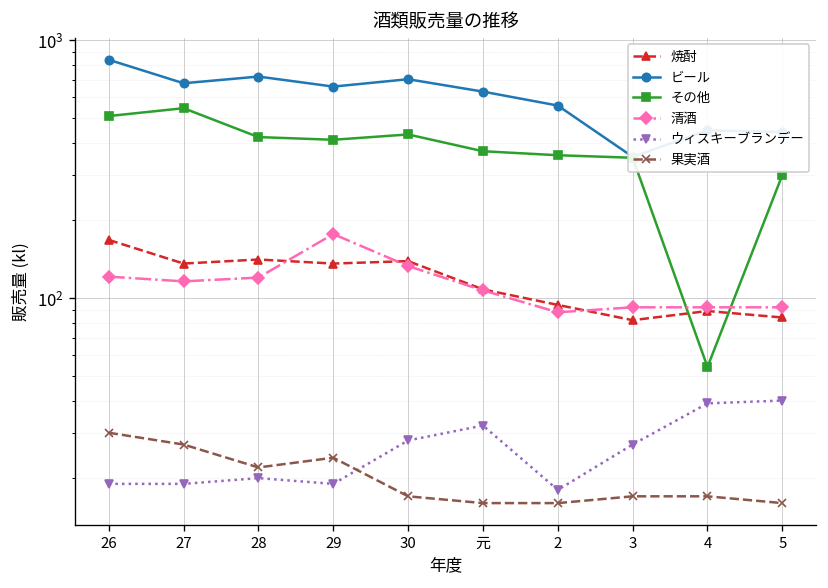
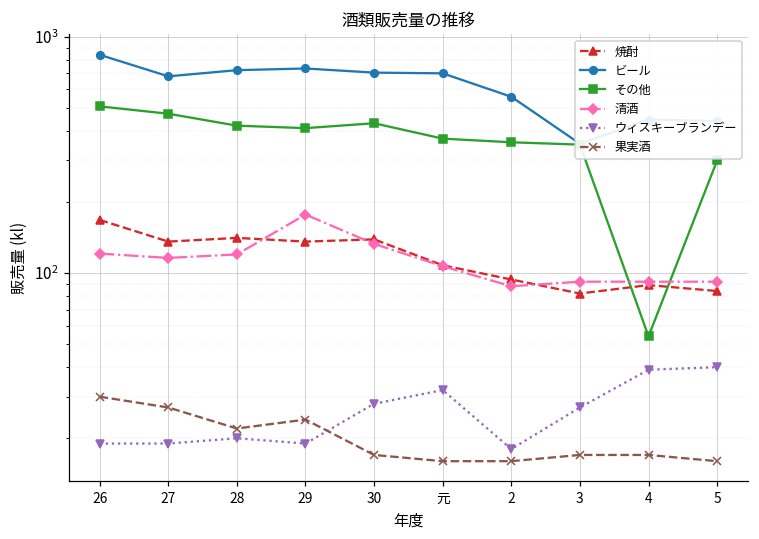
  {
    "焼酎": {
      "26": 170,
      "27": 140,
      "28": 140,
      "29": 140,
      "30": 140,
      "2": 90,
      "3": 82,
      "4": 89,
      "5": 84
    },
    "ビール": {
      "26": 840,
      "27": 680,
      "28": 720,
-     "29": 660,
+     "29": 740,
      "30": 710,
-     "元": 630,
+     "元": 700,
      "2": 560
    },
    "その他": {
      "26": 510,
-     "27": 550,
+     "27": 470,
      "28": 420,
      "29": 410,
      "30": 430,
      "元": 370,
      "2": 360,
      "4": 54,
      "5": 300
    },
    "清酒": {
      "26": 120,
      "27": 120,
      "28": 120,
      "29": 180,
      "30": 130,
      "2": 88,
      "3": 92,
      "4": 92,
      "5": 92
    },
    "ウィスキーブランデー": {
      "26": 19,
      "27": 19,
      "28": 20,
      "29": 19,
      "30": 28,
      "元": 32,
      "2": 18,
      "3": 27,
      "4": 39,
      "5": 40
    },
    "果実酒": {
      "26": 30,
      "27": 27,
      "28": 22,
      "29": 24,
      "30": 17,
      "元": 16,
      "2": 16,
      "3": 17,
      "4": 17,
      "5": 16
    }
  }
